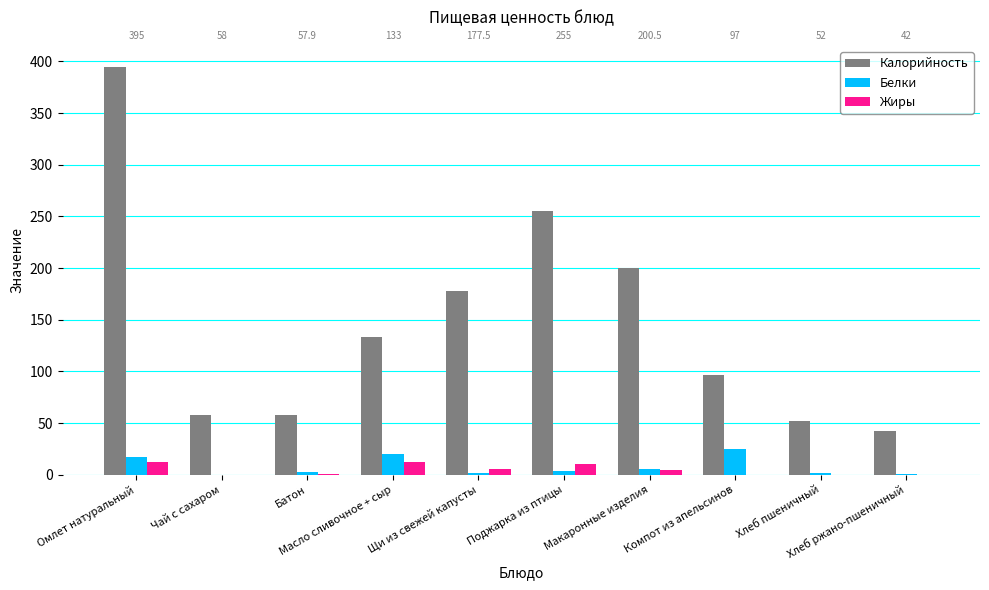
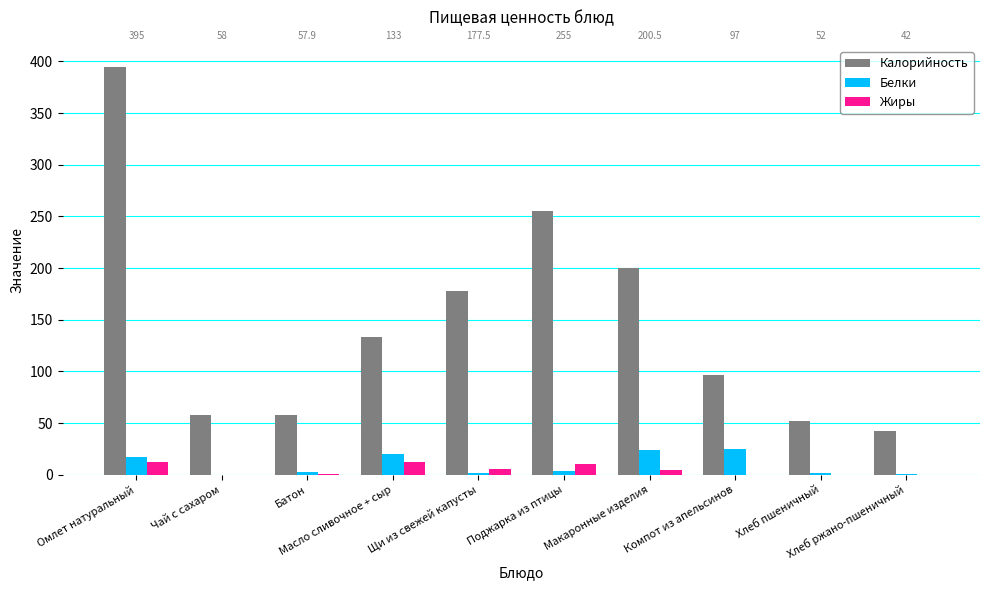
  {
    "Белки": {
      "Омлет натуральный": 17,
      "Масло сливочное + сыр": 20,
      "Поджарка из птицы": 4,
-     "Макаронные изделия": 6,
+     "Макаронные изделия": 24,
      "Компот из апельсинов": 25
    }
  }
